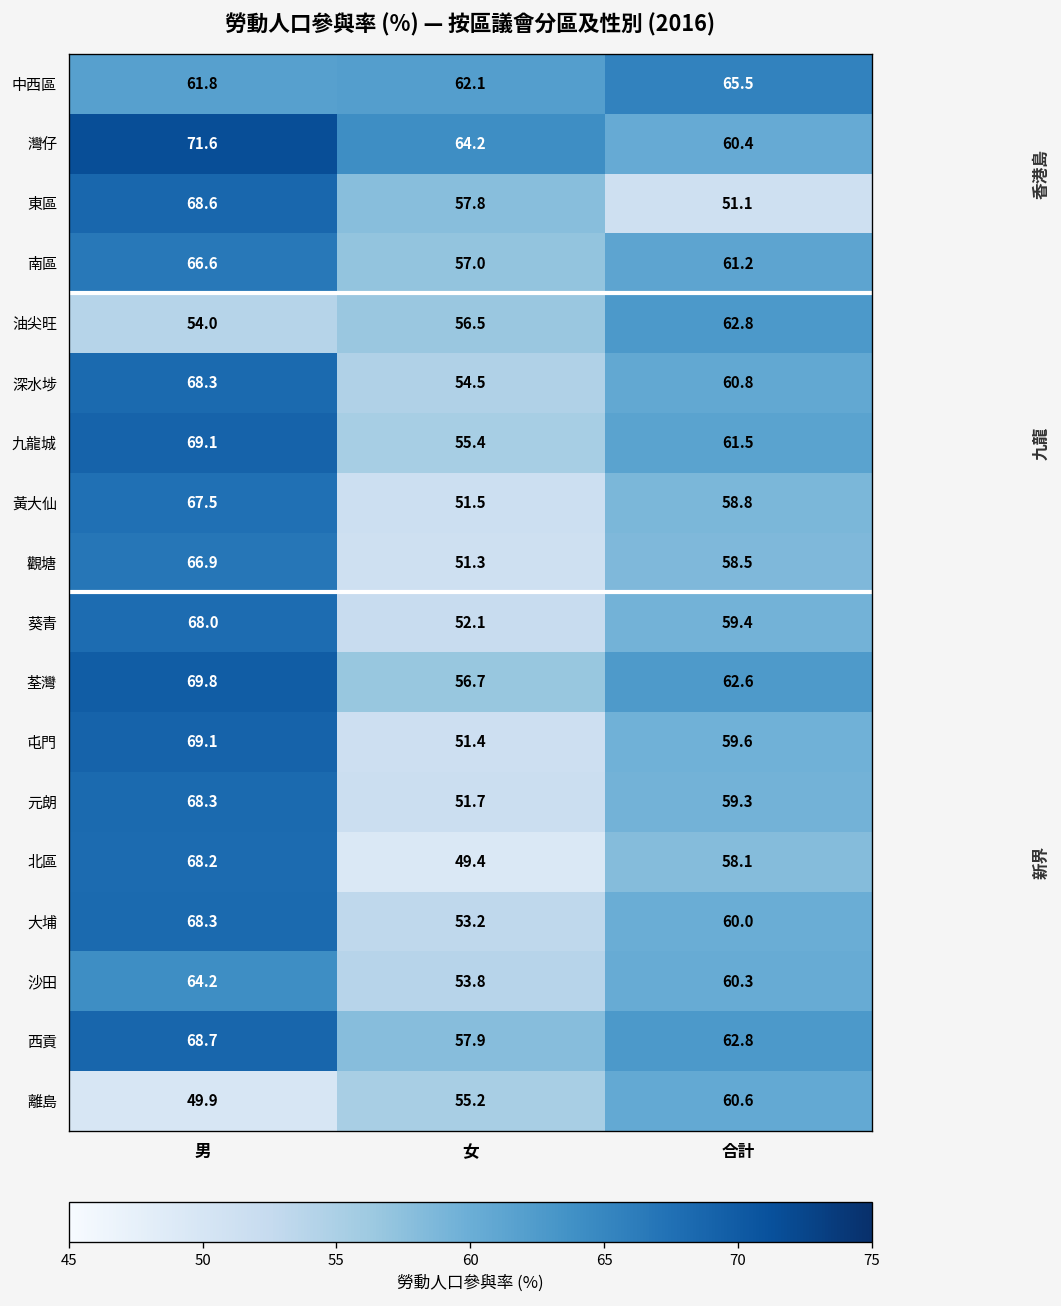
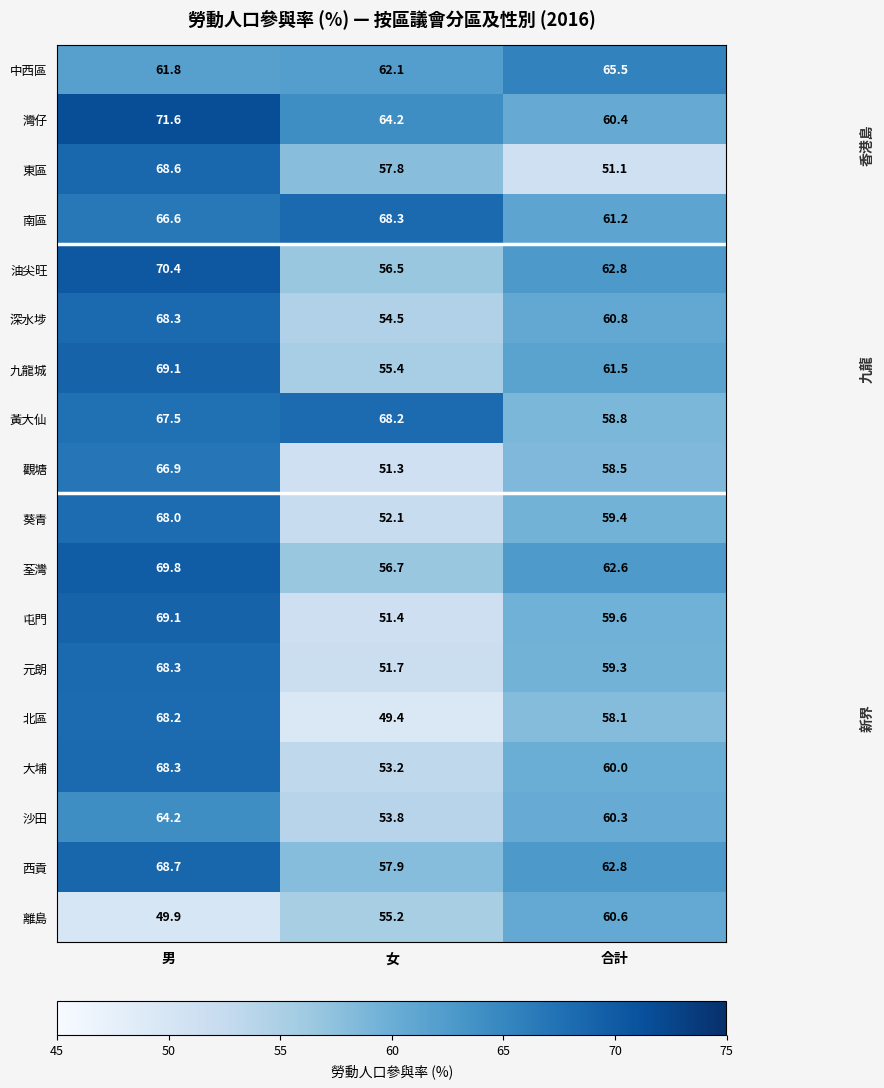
  {
    "中西區": {
      "男": 61.8,
      "女": 62.1,
      "合計": 65.5
    },
    "灣仔": {
      "男": 71.6,
      "女": 64.2,
      "合計": 60.4
    },
    "東區": {
      "男": 68.6,
      "女": 57.8,
      "合計": 51.1
    },
    "南區": {
      "男": 66.6,
-     "女": 57.0,
+     "女": 68.3,
      "合計": 61.2
    },
    "油尖旺": {
-     "男": 54.0,
+     "男": 70.4,
      "女": 56.5,
      "合計": 62.8
    },
    "深水埗": {
      "男": 68.3,
      "女": 54.5,
      "合計": 60.8
    },
    "九龍城": {
      "男": 69.1,
      "女": 55.4,
      "合計": 61.5
    },
    "黃大仙": {
      "男": 67.5,
-     "女": 51.5,
+     "女": 68.2,
      "合計": 58.8
    },
    "觀塘": {
      "男": 66.9,
      "女": 51.3,
      "合計": 58.5
    },
    "葵青": {
      "男": 68.0,
      "女": 52.1,
      "合計": 59.4
    },
    "荃灣": {
      "男": 69.8,
      "女": 56.7,
      "合計": 62.6
    },
    "屯門": {
      "男": 69.1,
      "女": 51.4,
      "合計": 59.6
    },
    "元朗": {
      "男": 68.3,
      "女": 51.7,
      "合計": 59.3
    },
    "北區": {
      "男": 68.2,
      "女": 49.4,
      "合計": 58.1
    },
    "大埔": {
      "男": 68.3,
      "女": 53.2,
      "合計": 60.0
    },
    "沙田": {
      "男": 64.2,
      "女": 53.8,
      "合計": 60.3
    },
    "西貢": {
      "男": 68.7,
      "女": 57.9,
      "合計": 62.8
    },
    "離島": {
      "男": 49.9,
      "女": 55.2,
      "合計": 60.6
    }
  }
